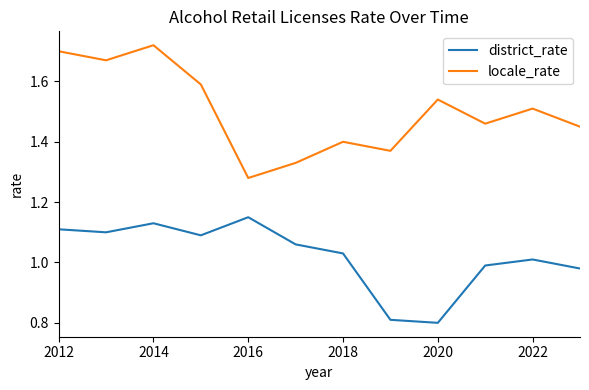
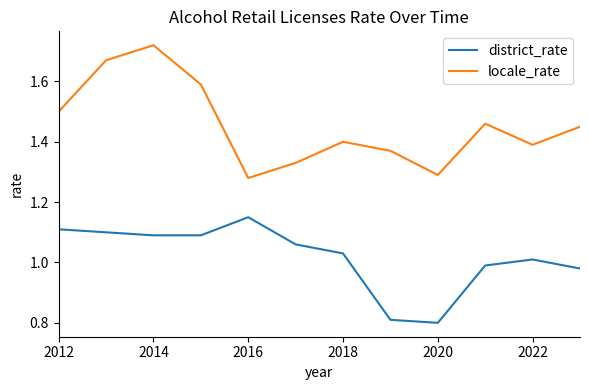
  {
    "district_rate": {
      "2012": 1.11,
-     "2014": 1.13,
+     "2014": 1.09,
      "2016": 1.15,
      "2018": 1.03,
      "2020": 0.80,
      "2022": 1.01
    },
    "locale_rate": {
-     "2012": 1.7,
+     "2012": 1.5,
      "2014": 1.72,
      "2016": 1.28,
      "2018": 1.40,
-     "2020": 1.54,
-     "2022": 1.51
+     "2020": 1.29,
+     "2022": 1.39
    }
  }
